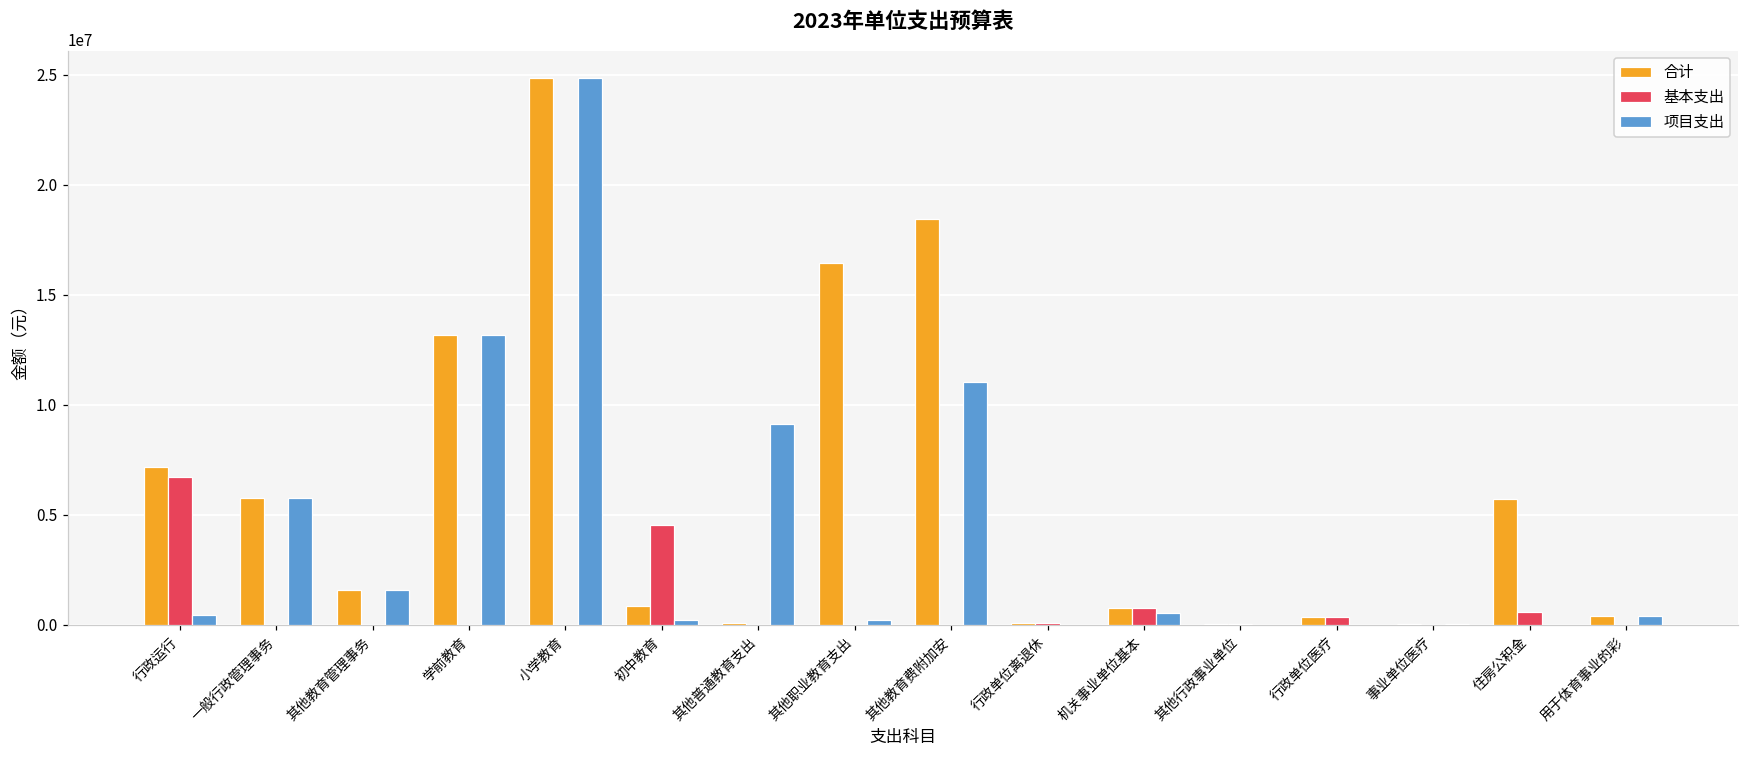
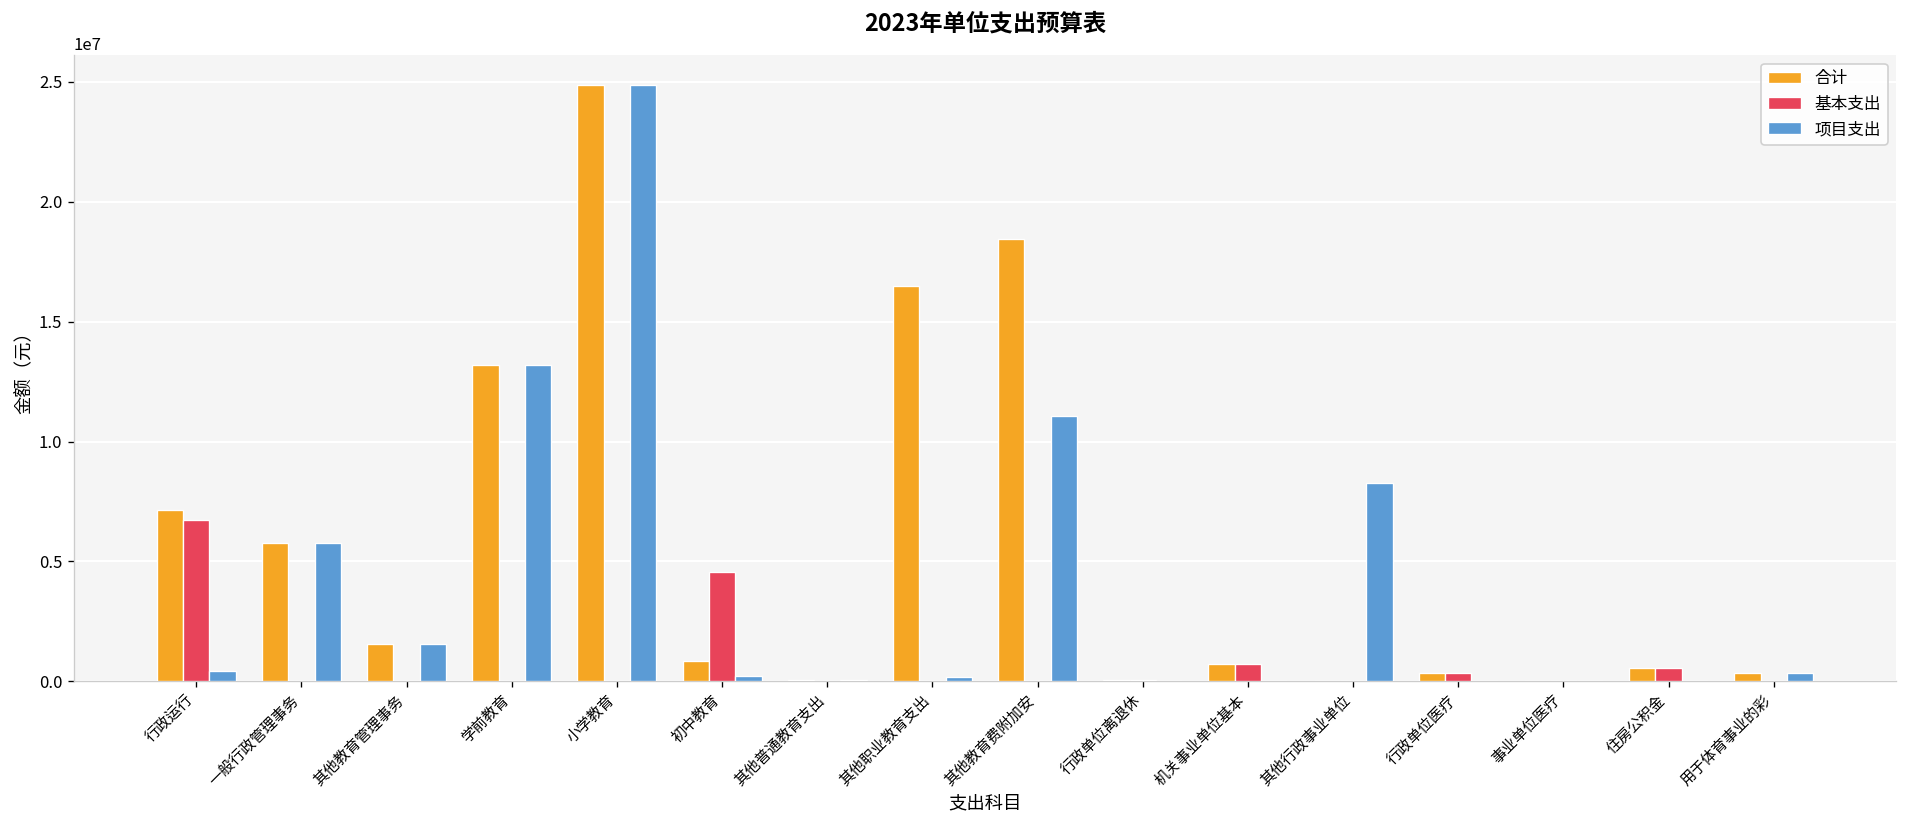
  {
    "合计": {
      "行政运行": 7200000,
      "一般行政管理事务": 5800000,
      "其他教育管理事务": 1600000,
      "学前教育": 13200000,
      "小学教育": 24900000,
      "初中教育": 800000,
      "其他职业教育支出": 16500000,
      "其他教育费附加安": 18500000,
      "机关事业单位基本": 700000,
      "行政单位医疗": 400000,
-     "住房公积金": 5700000,
+     "住房公积金": 600000,
      "用于体育事业的彩": 400000
    },
    "基本支出": {
      "行政运行": 6700000,
      "一般行政管理事务": 0,
      "其他教育管理事务": 0,
      "学前教育": 0,
      "小学教育": 0,
      "初中教育": 4500000,
      "其他普通教育支出": 0,
      "其他职业教育支出": 0,
      "其他教育费附加安": 0,
      "机关事业单位基本": 700000,
      "行政单位医疗": 400000,
      "事业单位医疗": 0,
      "住房公积金": 600000,
      "用于体育事业的彩": 0
    },
    "项目支出": {
      "行政运行": 400000,
      "一般行政管理事务": 5800000,
      "其他教育管理事务": 1600000,
      "学前教育": 13200000,
      "小学教育": 24900000,
      "初中教育": 200000,
-     "其他普通教育支出": 9100000,
+     "其他普通教育支出": 100000,
      "其他职业教育支出": 200000,
      "其他教育费附加安": 11100000,
      "行政单位离退休": 0,
-     "机关事业单位基本": 500000,
-     "其他行政事业单位": 0,
+     "机关事业单位基本": 0,
+     "其他行政事业单位": 8300000,
      "行政单位医疗": 0,
      "住房公积金": 0,
      "用于体育事业的彩": 400000
    }
  }
